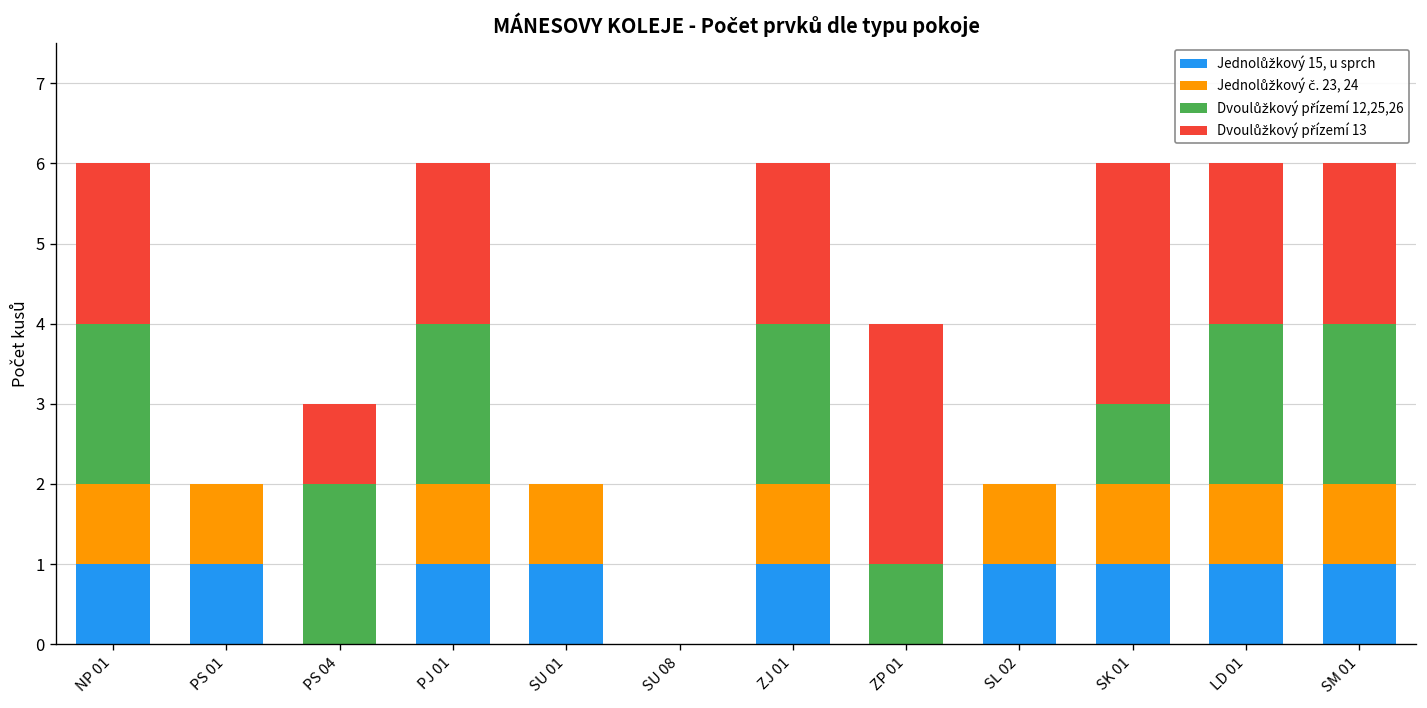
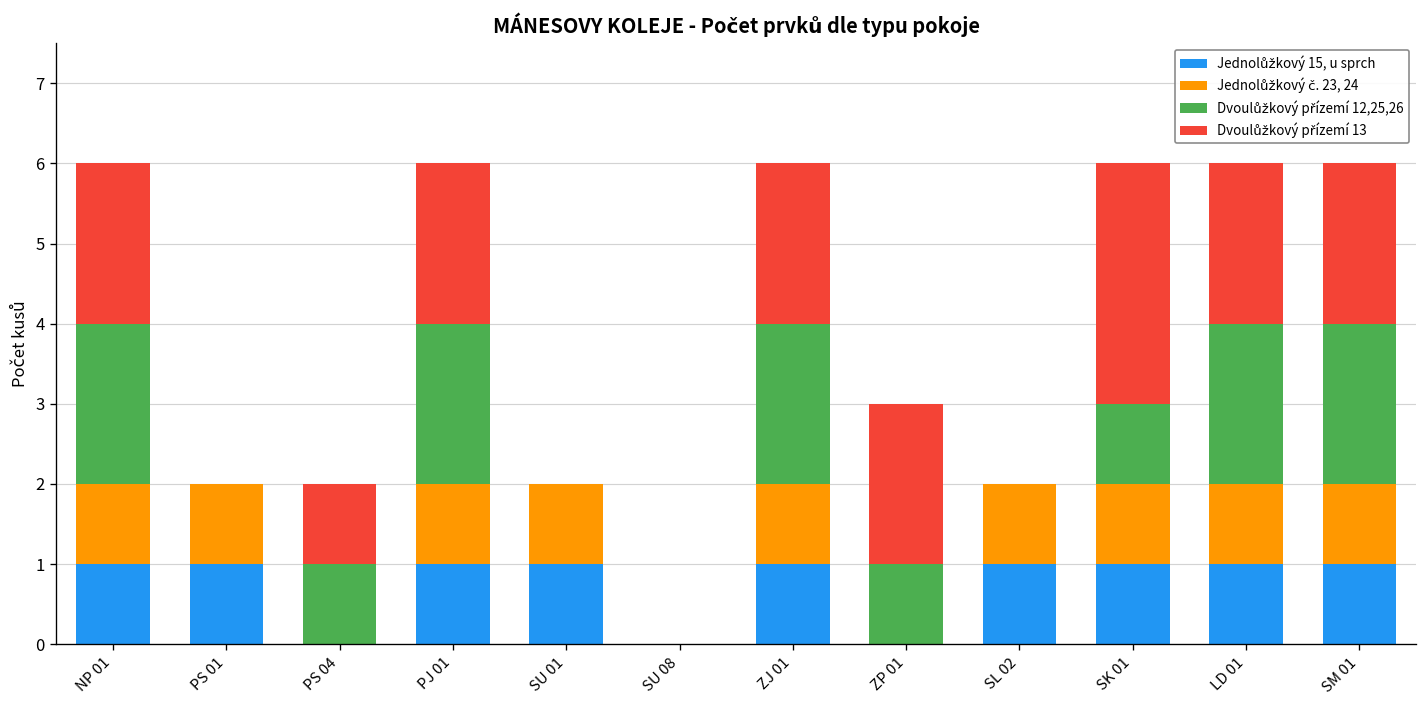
  {
    "Jednolůžkový 15, u sprch": {
      "NP 01": 1,
      "PS 01": 1,
      "PS 04": 0,
      "PJ 01": 1,
      "SU 01": 1,
      "SU 08": 0,
      "ZJ 01": 1,
      "ZP 01": 0,
      "SL 02": 1,
      "SK 01": 1,
      "LD 01": 1,
      "SM 01": 1
    },
    "Dvoulůžkový přízemí 12,25,26": {
      "NP 01": 2,
      "PS 01": 0,
-     "PS 04": 2,
+     "PS 04": 1,
      "PJ 01": 2,
      "SU 01": 0,
      "SU 08": 0,
      "ZJ 01": 2,
      "ZP 01": 1,
      "SL 02": 0,
      "SK 01": 1,
      "LD 01": 2,
      "SM 01": 2
    },
    "Dvoulůžkový přízemí 13": {
      "NP 01": 2,
      "PS 01": 0,
      "PS 04": 1,
      "PJ 01": 2,
      "SU 01": 0,
      "SU 08": 0,
      "ZJ 01": 2,
-     "ZP 01": 3,
+     "ZP 01": 2,
      "SL 02": 0,
      "SK 01": 3,
      "LD 01": 2,
      "SM 01": 2
    }
  }
